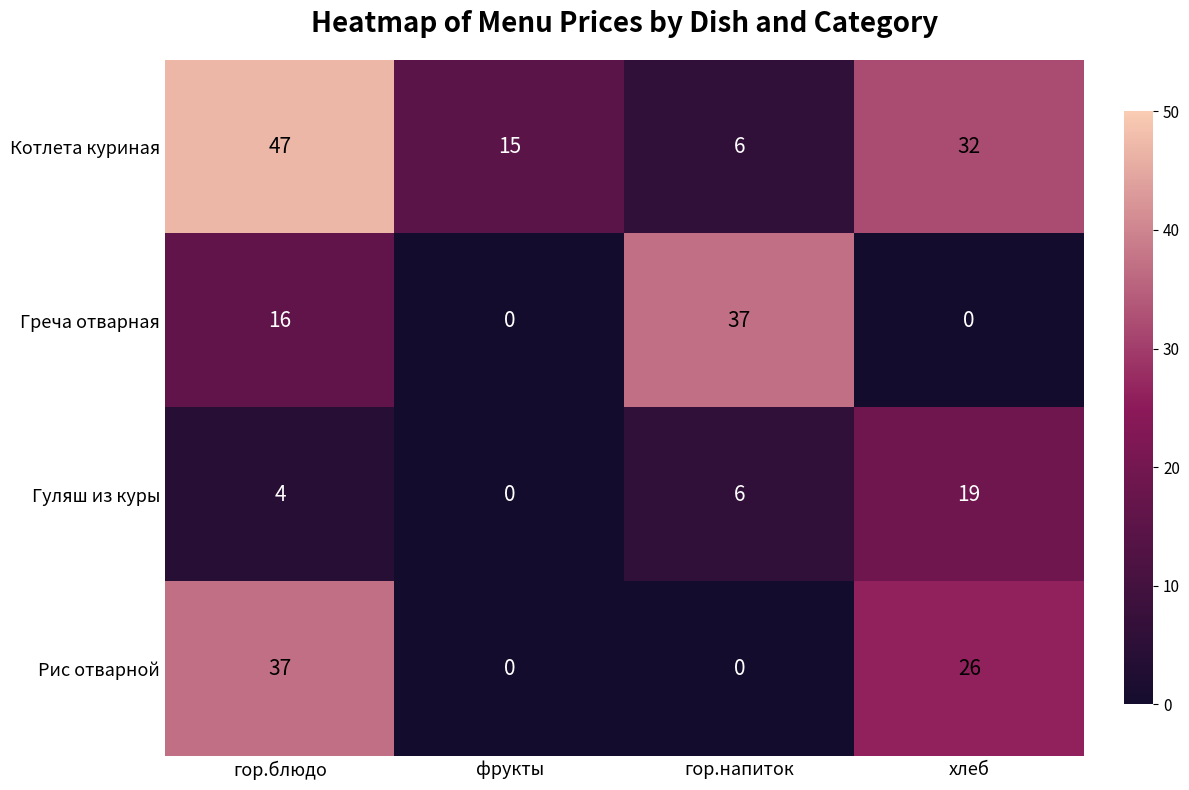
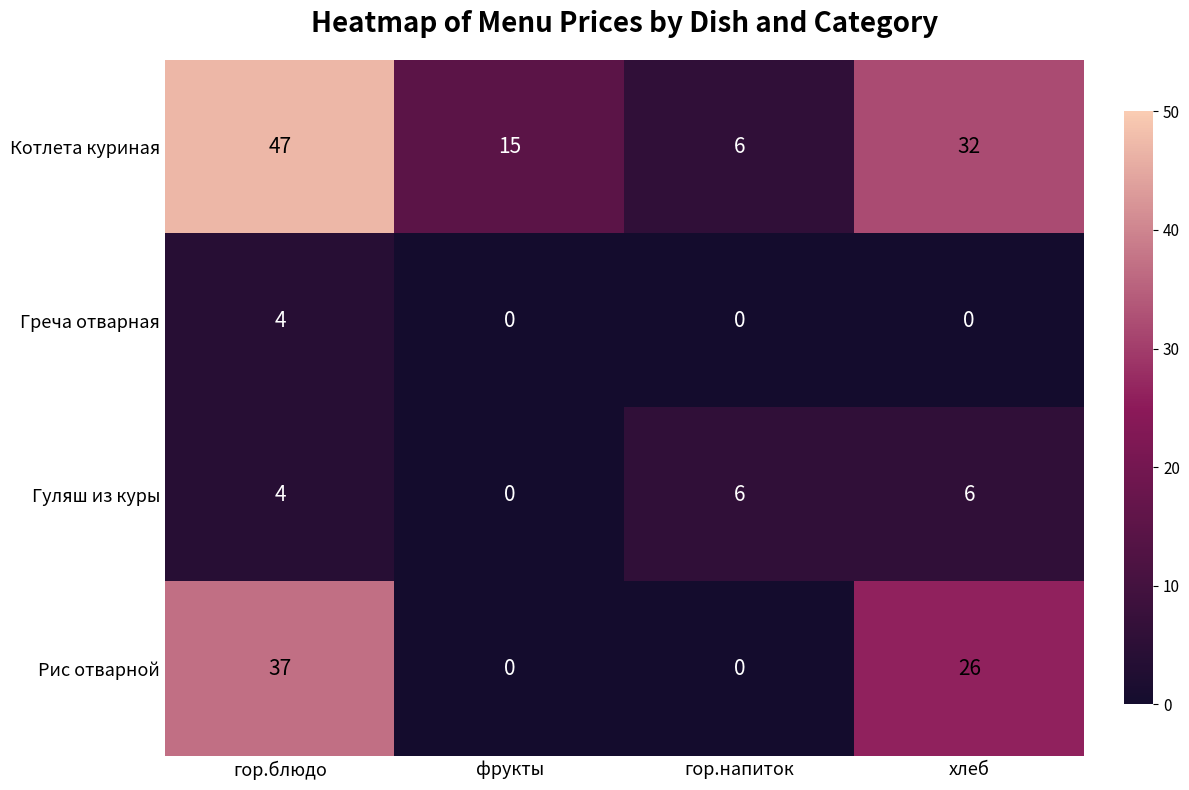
  {
    "Котлета куриная": {
      "гор.блюдо": 47,
      "фрукты": 15,
      "гор.напиток": 6,
      "хлеб": 32
    },
    "Греча отварная": {
-     "гор.блюдо": 16,
+     "гор.блюдо": 4,
      "фрукты": 0,
-     "гор.напиток": 37,
+     "гор.напиток": 0,
      "хлеб": 0
    },
    "Гуляш из куры": {
      "гор.блюдо": 4,
      "фрукты": 0,
      "гор.напиток": 6,
-     "хлеб": 19
+     "хлеб": 6
    },
    "Рис отварной": {
      "гор.блюдо": 37,
      "фрукты": 0,
      "гор.напиток": 0,
      "хлеб": 26
    }
  }
